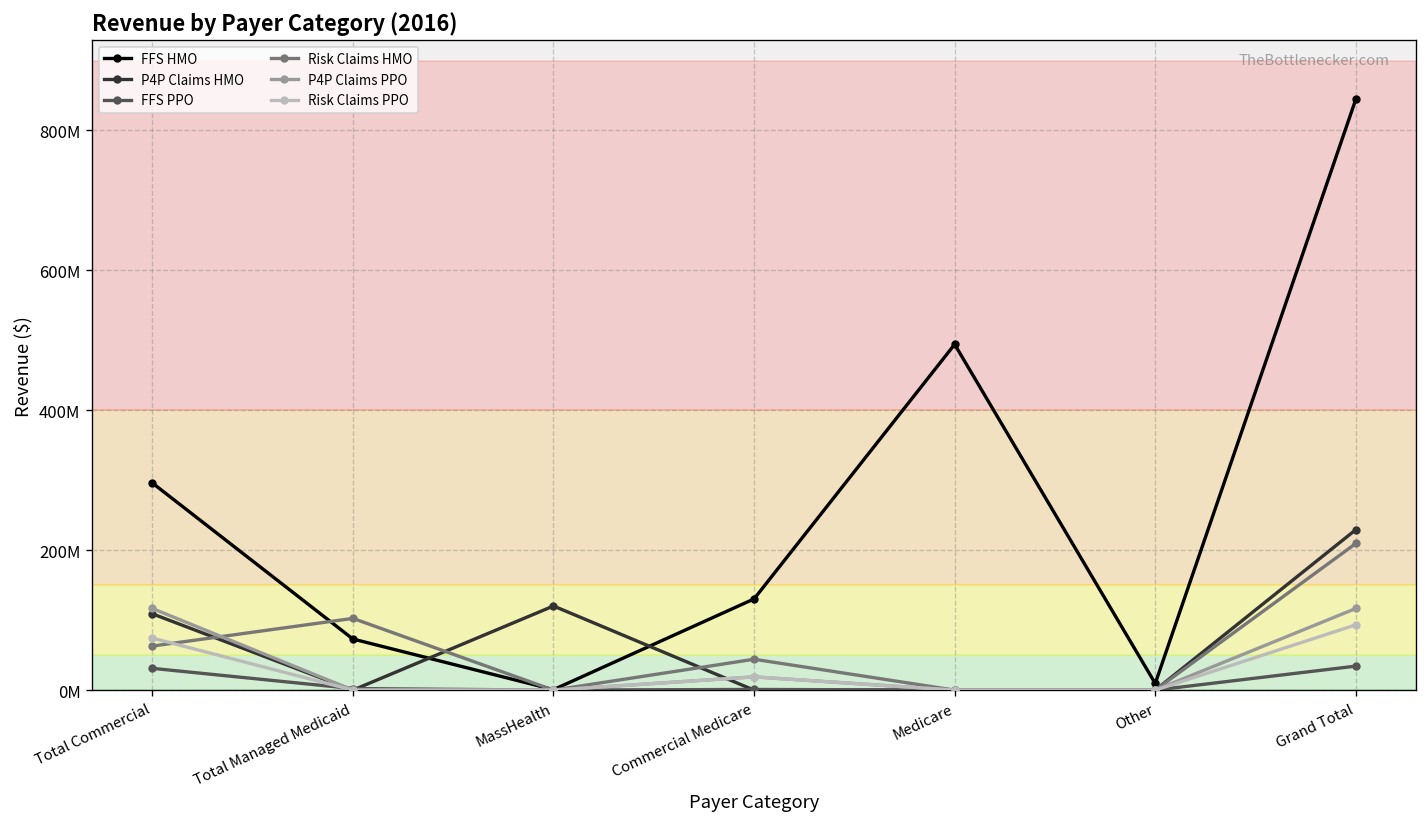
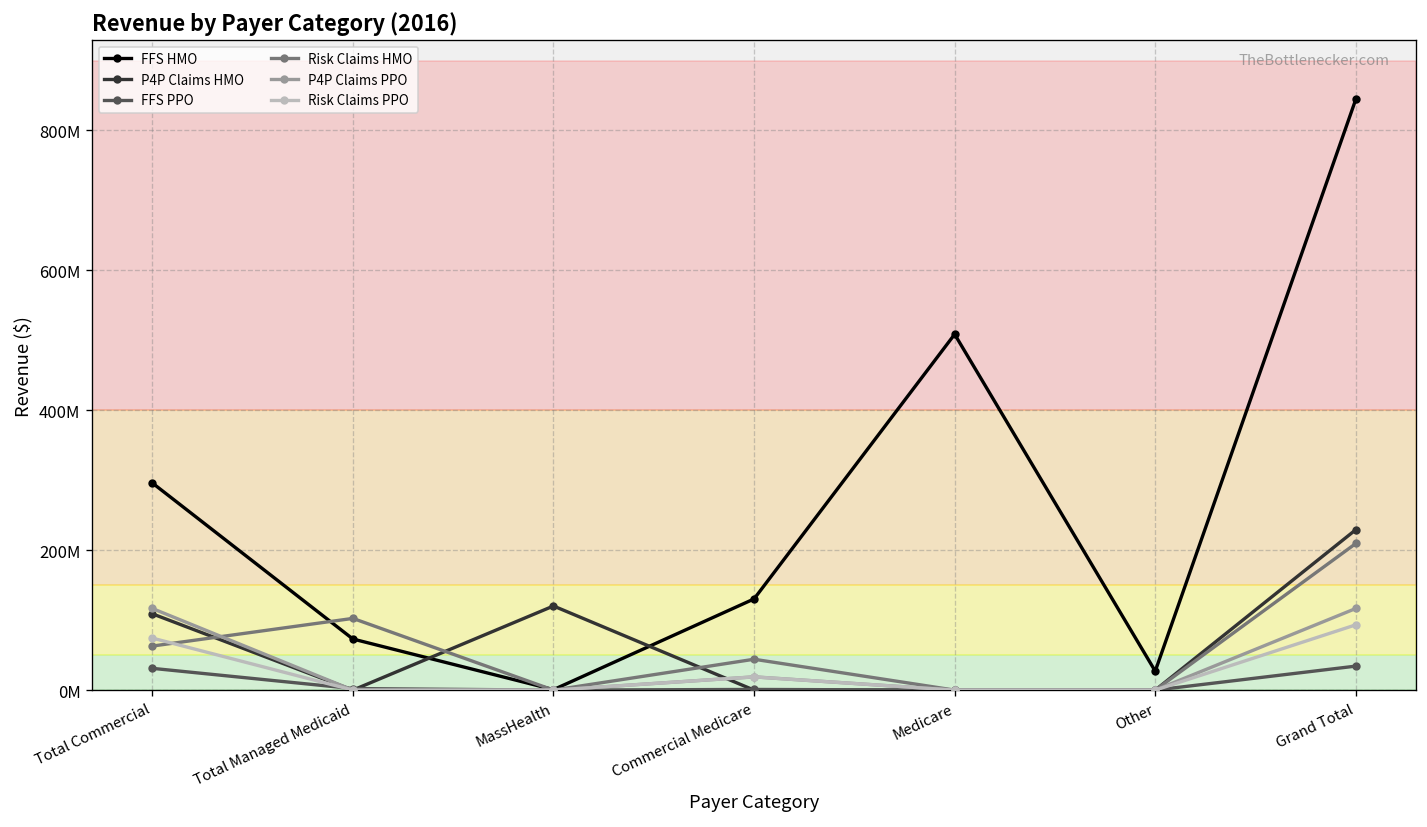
  {
    "FFS HMO": {
      "Total Commercial": 300000000,
      "Total Managed Medicaid": 70000000,
      "Commercial Medicare": 130000000,
-     "Medicare": 490000000,
-     "Other": 10000000,
+     "Medicare": 510000000,
+     "Other": 30000000,
      "Grand Total": 840000000
    }
  }
